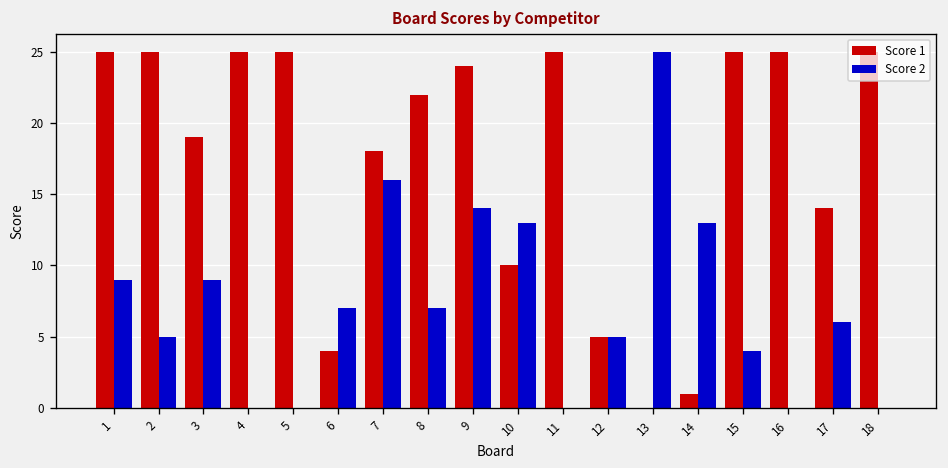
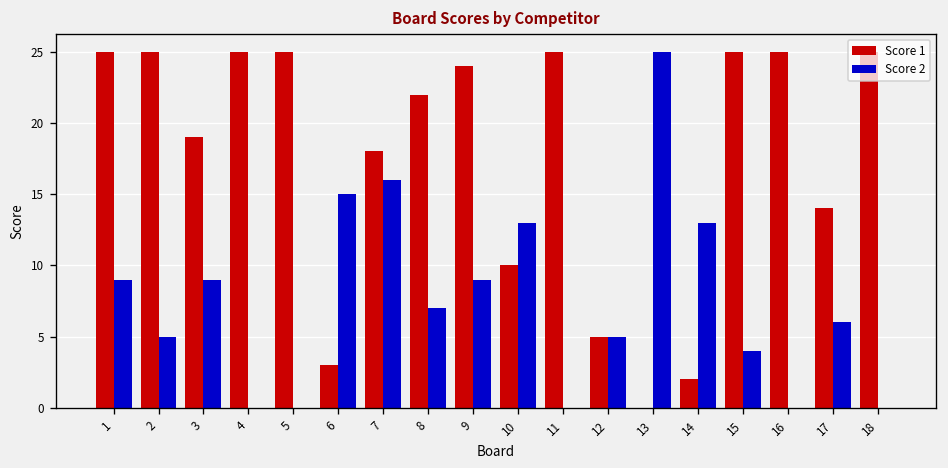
  {
    "Score 1": {
      "1": 25,
      "2": 25,
      "3": 19,
      "4": 25,
      "5": 25,
-     "6": 4,
+     "6": 3,
      "7": 18,
      "8": 22,
      "9": 24,
      "10": 10,
      "11": 25,
      "12": 5,
      "13": 0,
-     "14": 1,
+     "14": 2,
      "15": 25,
      "16": 25,
      "17": 14
    },
    "Score 2": {
      "1": 9,
      "2": 5,
      "3": 9,
      "4": 0,
      "5": 0,
-     "6": 7,
+     "6": 15,
      "7": 16,
      "8": 7,
-     "9": 14,
+     "9": 9,
      "10": 13,
      "11": 0,
      "12": 5,
      "13": 25,
      "14": 13,
      "15": 4,
      "16": 0,
      "17": 6,
      "18": 0
    }
  }
